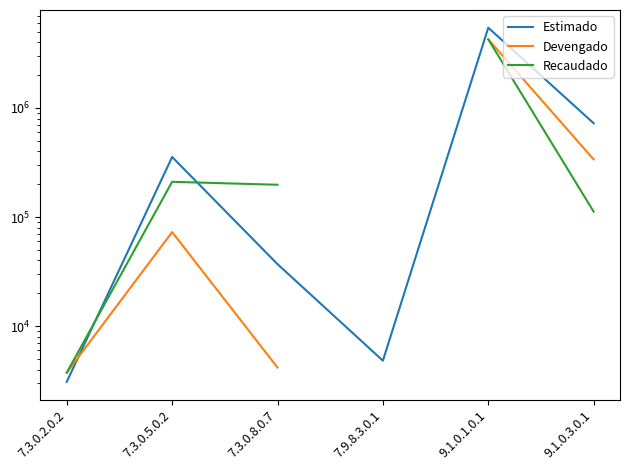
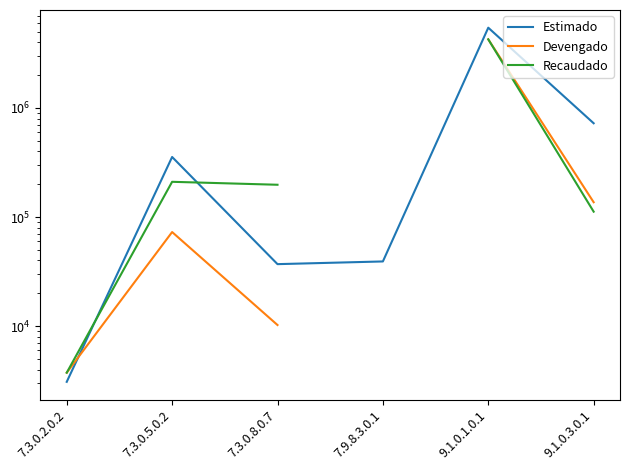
  {
    "Estimado": {
      "7.3.0.2.0.2": 3100,
      "7.3.0.5.0.2": 360000,
      "7.3.0.8.0.7": 37000,
-     "7.9.8.3.0.1": 5000,
+     "7.9.8.3.0.1": 39000,
      "9.1.0.1.0.1": 5000000,
      "9.1.0.3.0.1": 700000
    },
    "Devengado": {
      "7.3.0.5.0.2": 70000,
-     "7.3.0.8.0.7": 4200,
-     "9.1.0.3.0.1": 340000
+     "7.3.0.8.0.7": 10000,
+     "9.1.0.3.0.1": 140000
    },
    "Recaudado": {
      "7.3.0.5.0.2": 210000,
      "7.3.0.8.0.7": 200000,
      "9.1.0.3.0.1": 110000
    }
  }
